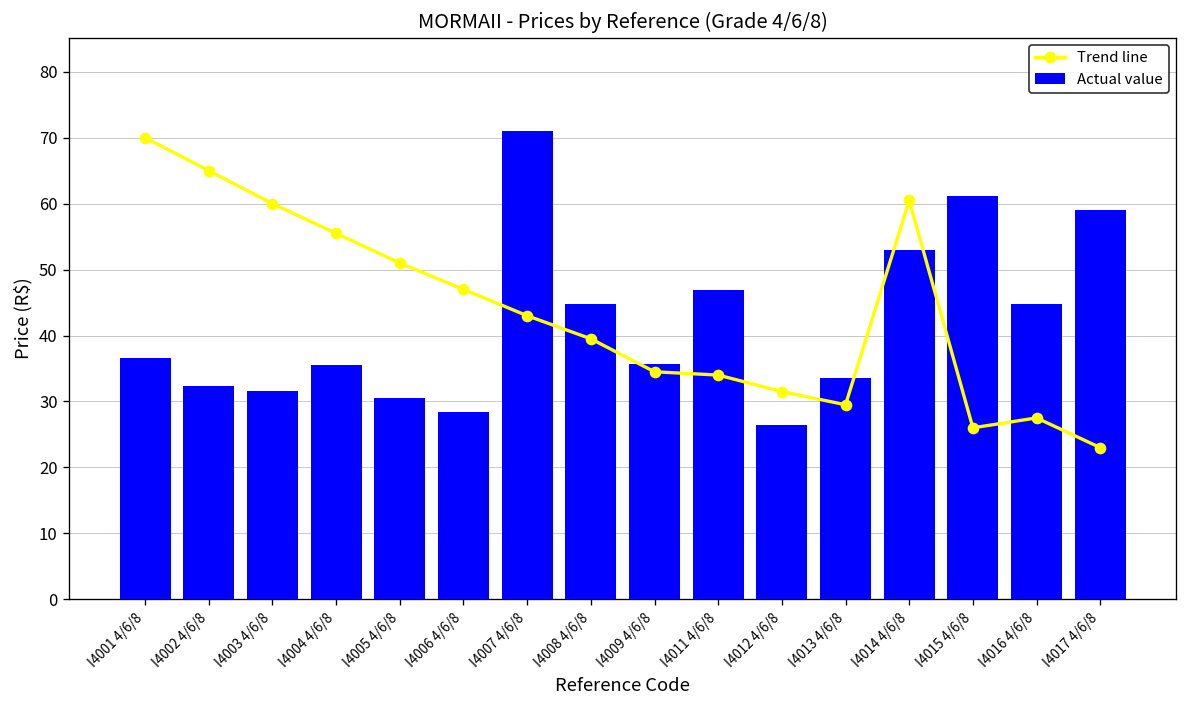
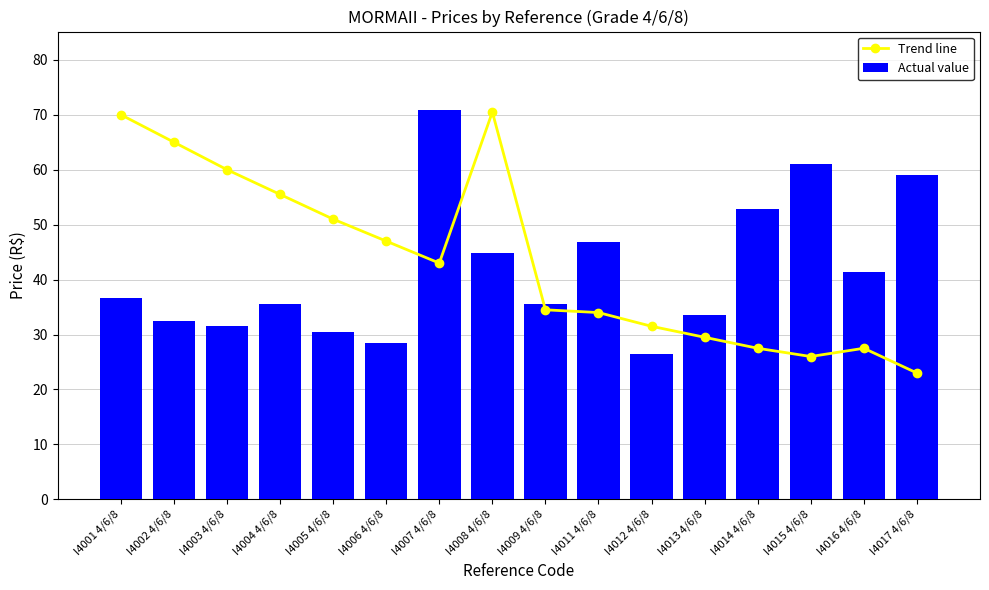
  {
    "Trend line": {
      "I4001 4/6/8": 70,
      "I4002 4/6/8": 65,
      "I4003 4/6/8": 60,
      "I4004 4/6/8": 56,
      "I4005 4/6/8": 51,
      "I4006 4/6/8": 47,
      "I4007 4/6/8": 43,
-     "I4008 4/6/8": 40,
+     "I4008 4/6/8": 71,
      "I4009 4/6/8": 35,
      "I4011 4/6/8": 34,
      "I4012 4/6/8": 32,
      "I4013 4/6/8": 30,
-     "I4014 4/6/8": 61,
+     "I4014 4/6/8": 28,
      "I4015 4/6/8": 26,
      "I4016 4/6/8": 28,
      "I4017 4/6/8": 23
    },
    "Actual value": {
      "I4001 4/6/8": 37,
      "I4002 4/6/8": 32,
      "I4003 4/6/8": 32,
      "I4004 4/6/8": 36,
      "I4005 4/6/8": 30,
      "I4006 4/6/8": 28,
      "I4007 4/6/8": 71,
      "I4008 4/6/8": 45,
      "I4009 4/6/8": 36,
      "I4011 4/6/8": 47,
      "I4012 4/6/8": 26,
      "I4013 4/6/8": 34,
      "I4014 4/6/8": 53,
      "I4015 4/6/8": 61,
-     "I4016 4/6/8": 45,
+     "I4016 4/6/8": 41,
      "I4017 4/6/8": 59
    }
  }
